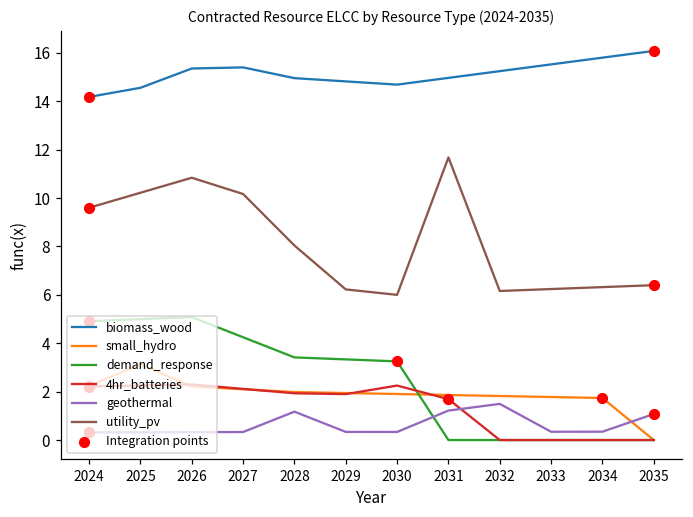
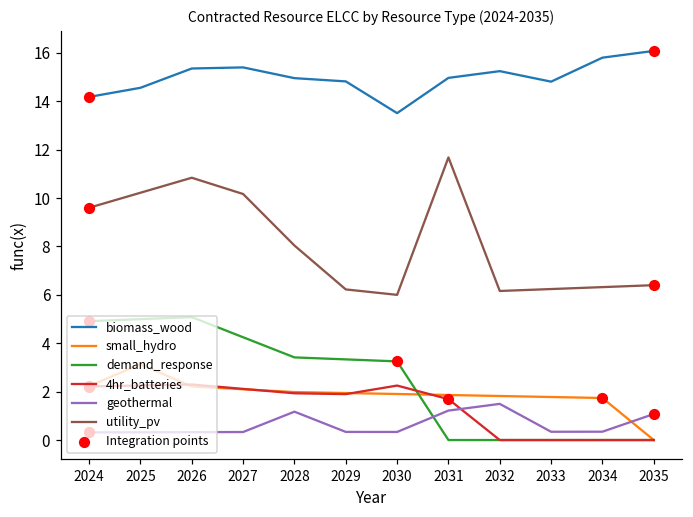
  {
    "biomass_wood": {
      "2025": 14.6,
      "2026": 15.4,
      "2027": 15.4,
      "2028": 15.0,
      "2029": 14.8,
-     "2030": 14.7,
+     "2030": 13.5,
      "2031": 15.0,
      "2032": 15.2,
-     "2033": 15.5,
+     "2033": 14.8,
      "2034": 15.8
    },
    "small_hydro": {
      "2030": 1.9,
      "2031": 1.9,
      "2032": 1.8,
      "2033": 1.8
    },
    "demand_response": {
      "2025": 5.0,
      "2026": 5.1,
      "2027": 4.2,
      "2028": 3.4,
      "2029": 3.3,
      "2031": 0.0
    },
    "4hr_batteries": {
      "2030": 2.3
    },
    "geothermal": {
      "2027": 0.3,
      "2028": 1.2,
      "2029": 0.3,
      "2030": 0.3,
      "2031": 1.2,
      "2032": 1.5,
      "2033": 0.3,
      "2034": 0.3
    },
    "utility_pv": {
      "2025": 10.2,
      "2026": 10.8,
      "2027": 10.2,
      "2028": 8.0,
      "2029": 6.2,
      "2030": 6.0,
      "2031": 11.7,
      "2032": 6.2,
      "2033": 6.2,
      "2034": 6.3
    }
  }
